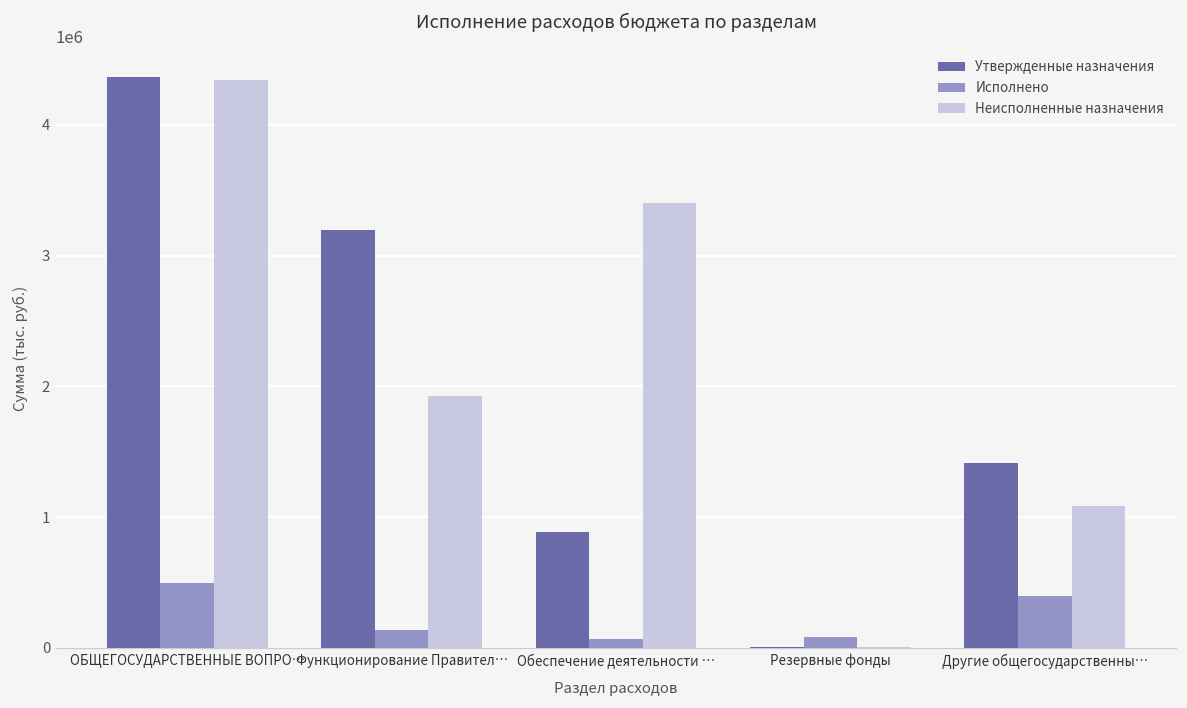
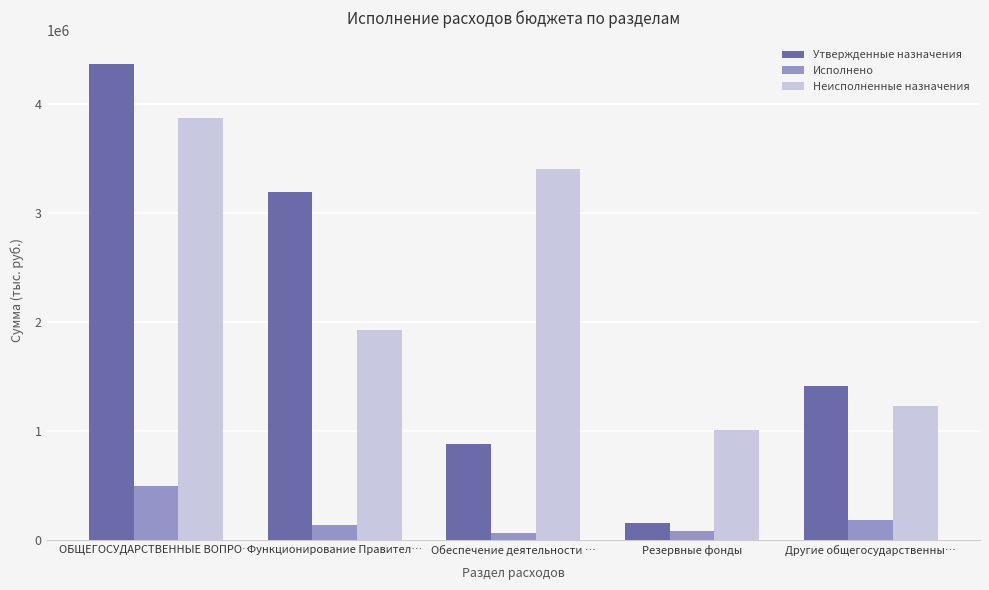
  {
    "Утвержденные назначения": {
      "ОБЩЕГОСУДАРСТВЕННЫЕ ВОПРО…": 4370000,
      "Функционирование Правител…": 3190000,
      "Обеспечение деятельности …": 880000,
-     "Резервные фонды": 10000,
+     "Резервные фонды": 150000,
      "Другие общегосударственны…": 1410000
    },
    "Исполнено": {
      "ОБЩЕГОСУДАРСТВЕННЫЕ ВОПРО…": 500000,
      "Функционирование Правител…": 140000,
      "Обеспечение деятельности …": 60000,
      "Резервные фонды": 80000,
-     "Другие общегосударственны…": 400000
+     "Другие общегосударственны…": 180000
    },
    "Неисполненные назначения": {
-     "ОБЩЕГОСУДАРСТВЕННЫЕ ВОПРО…": 4340000,
+     "ОБЩЕГОСУДАРСТВЕННЫЕ ВОПРО…": 3870000,
      "Функционирование Правител…": 1930000,
      "Обеспечение деятельности …": 3410000,
-     "Резервные фонды": 10000,
-     "Другие общегосударственны…": 1080000
+     "Резервные фонды": 1010000,
+     "Другие общегосударственны…": 1230000
    }
  }
